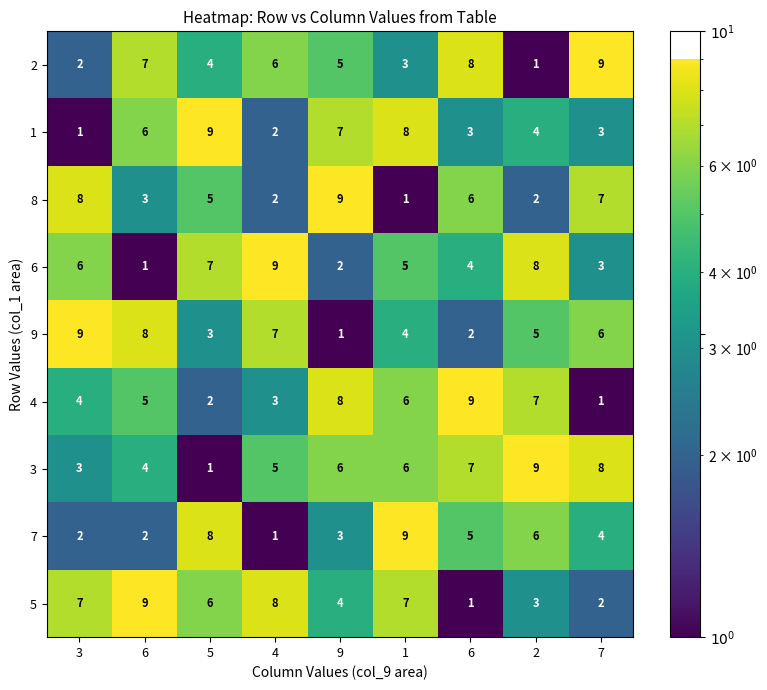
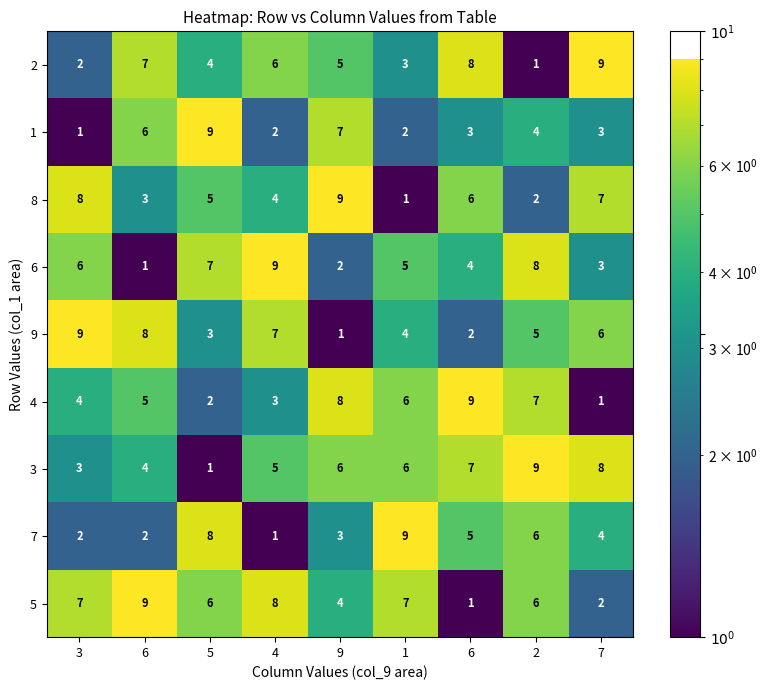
  {
    "2": {
      "3": 2,
      "5": 4,
      "4": 6,
      "9": 5,
      "1": 3,
      "2": 1,
      "7": 9
    },
    "1": {
      "3": 1,
      "5": 9,
      "4": 2,
      "9": 7,
-     "1": 8,
+     "1": 2,
      "2": 4,
      "7": 3
    },
    "8": {
      "3": 8,
      "5": 5,
-     "4": 2,
+     "4": 4,
      "9": 9,
      "1": 1,
      "2": 2,
      "7": 7
    },
    "6": {
      "3": 6,
      "5": 7,
      "4": 9,
      "9": 2,
      "1": 5,
      "2": 8,
      "7": 3
    },
    "9": {
      "3": 9,
      "5": 3,
      "4": 7,
      "9": 1,
      "1": 4,
      "2": 5,
      "7": 6
    },
    "4": {
      "3": 4,
      "5": 2,
      "4": 3,
      "9": 8,
      "1": 6,
      "2": 7,
      "7": 1
    },
    "3": {
      "3": 3,
      "5": 1,
      "4": 5,
      "9": 6,
      "1": 6,
      "2": 9,
      "7": 8
    },
    "7": {
      "3": 2,
      "5": 8,
      "4": 1,
      "9": 3,
      "1": 9,
      "2": 6,
      "7": 4
    },
    "5": {
      "3": 7,
      "5": 6,
      "4": 8,
      "9": 4,
      "1": 7,
-     "2": 3,
+     "2": 6,
      "7": 2
    }
  }
